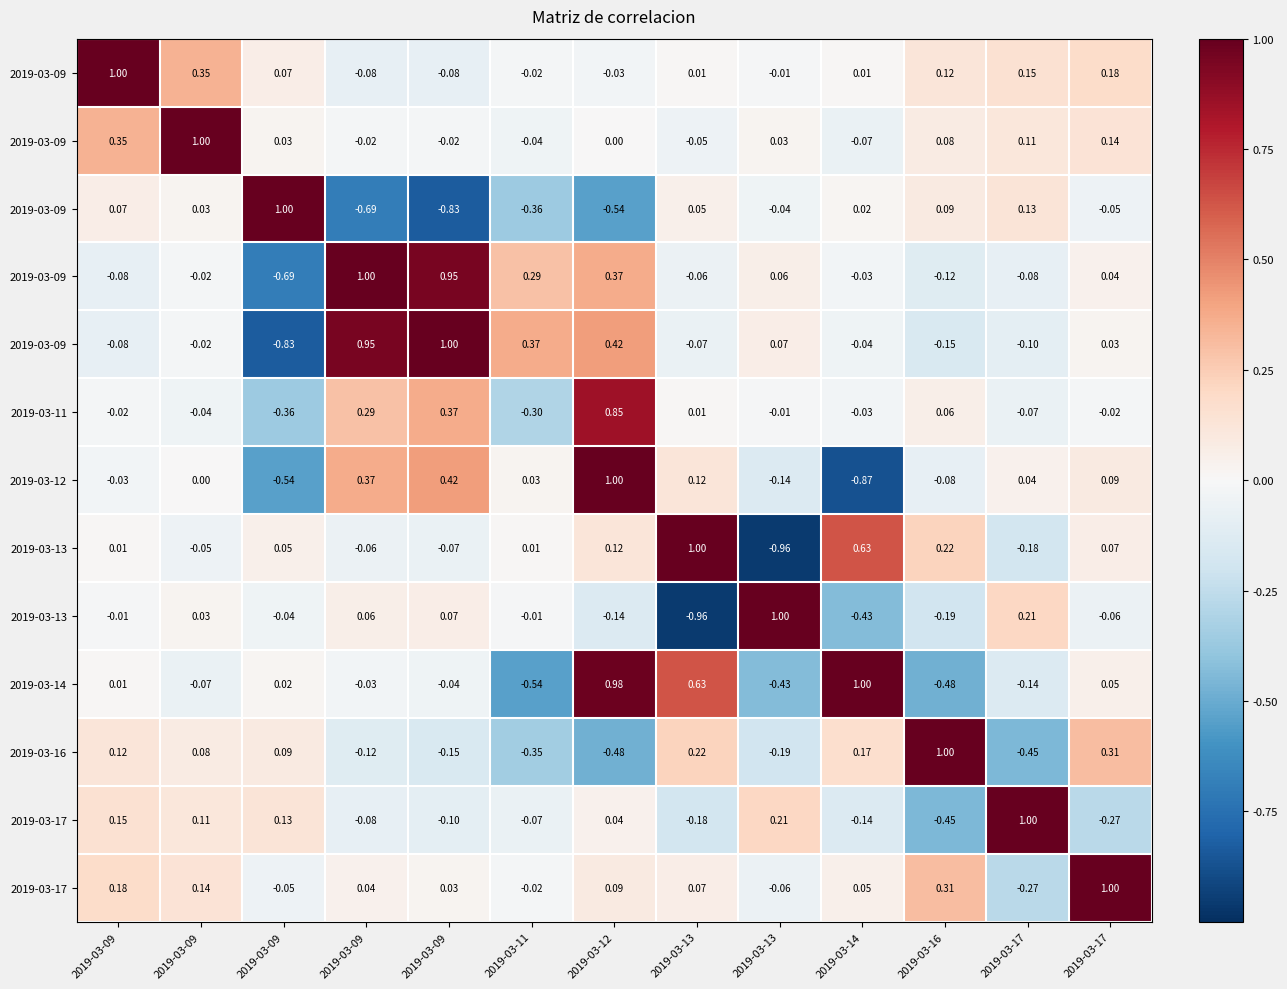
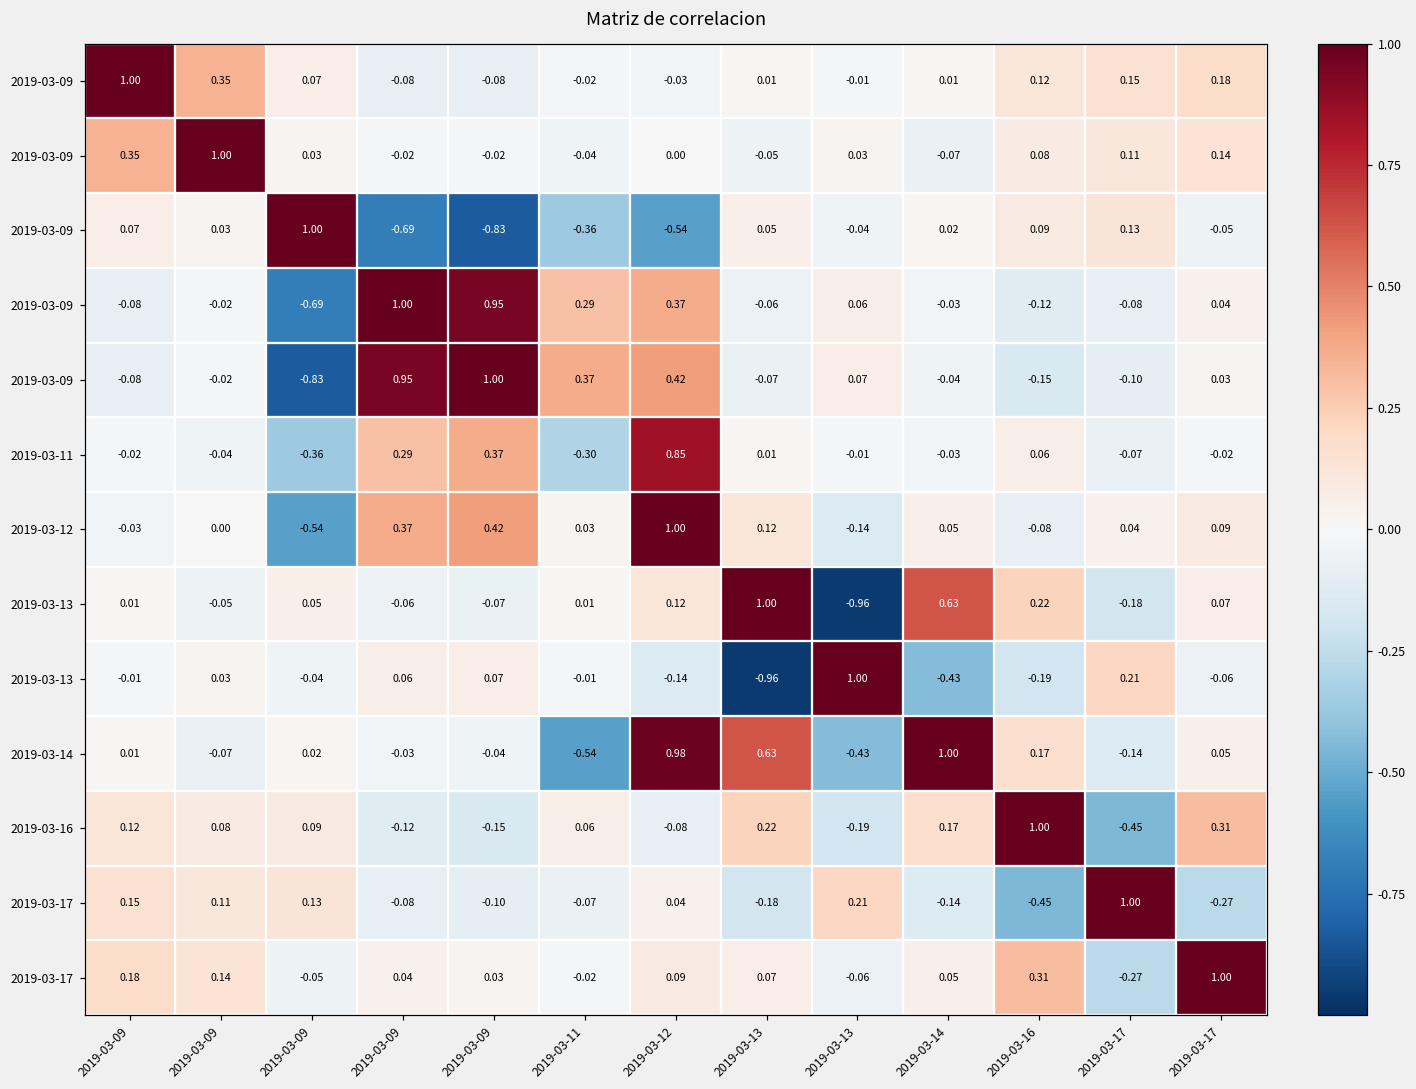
  {
    "2019-03-11": {
      "2019-03-11": -0.30,
      "2019-03-12": 0.85,
      "2019-03-14": -0.03,
      "2019-03-16": 0.06
    },
    "2019-03-12": {
      "2019-03-11": 0.03,
      "2019-03-12": 1.00,
-     "2019-03-14": -0.87,
+     "2019-03-14": 0.05,
      "2019-03-16": -0.08
    },
    "2019-03-14": {
      "2019-03-11": -0.54,
      "2019-03-12": 0.98,
      "2019-03-14": 1.00,
-     "2019-03-16": -0.48
+     "2019-03-16": 0.17
    },
    "2019-03-16": {
-     "2019-03-11": -0.35,
-     "2019-03-12": -0.48,
+     "2019-03-11": 0.06,
+     "2019-03-12": -0.08,
      "2019-03-14": 0.17,
      "2019-03-16": 1.00
    }
  }
